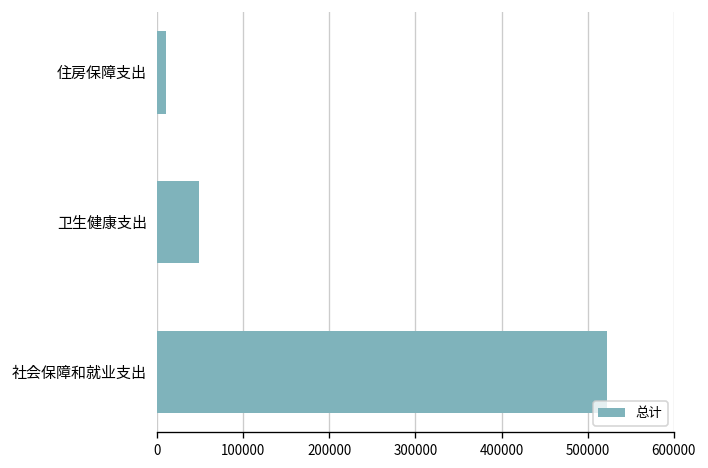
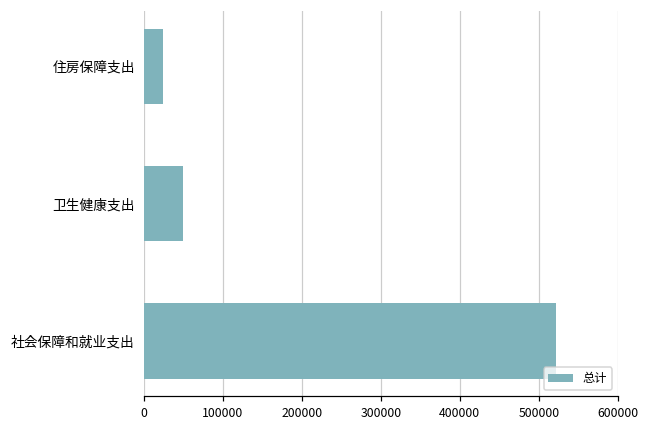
  {
-   "住房保障支出": 10000,
+   "住房保障支出": 20000,
    "卫生健康支出": 50000,
    "社会保障和就业支出": 520000
  }
